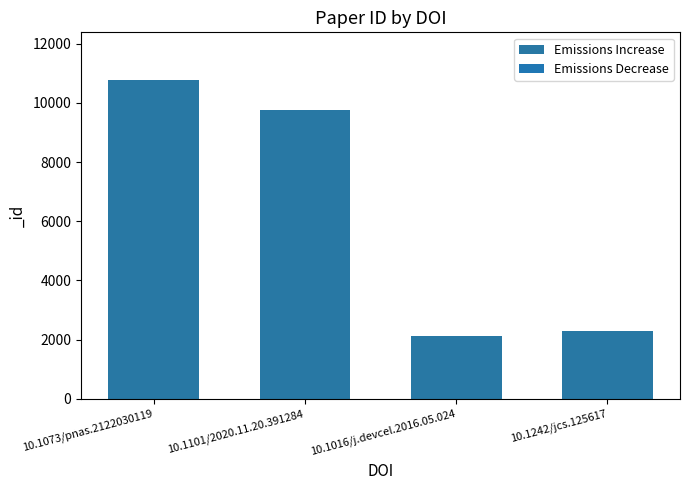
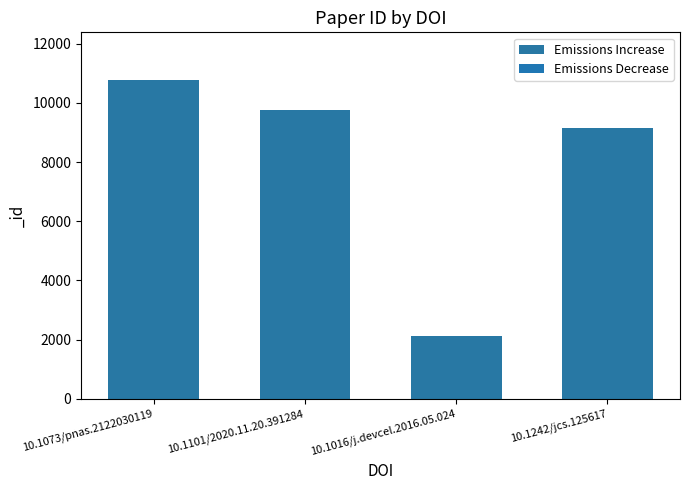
  {
    "10.1073/pnas.2122030119": 10800,
    "10.1101/2020.11.20.391284": 9800,
    "10.1016/j.devcel.2016.05.024": 2100,
-   "10.1242/jcs.125617": 2300
+   "10.1242/jcs.125617": 9200
  }
